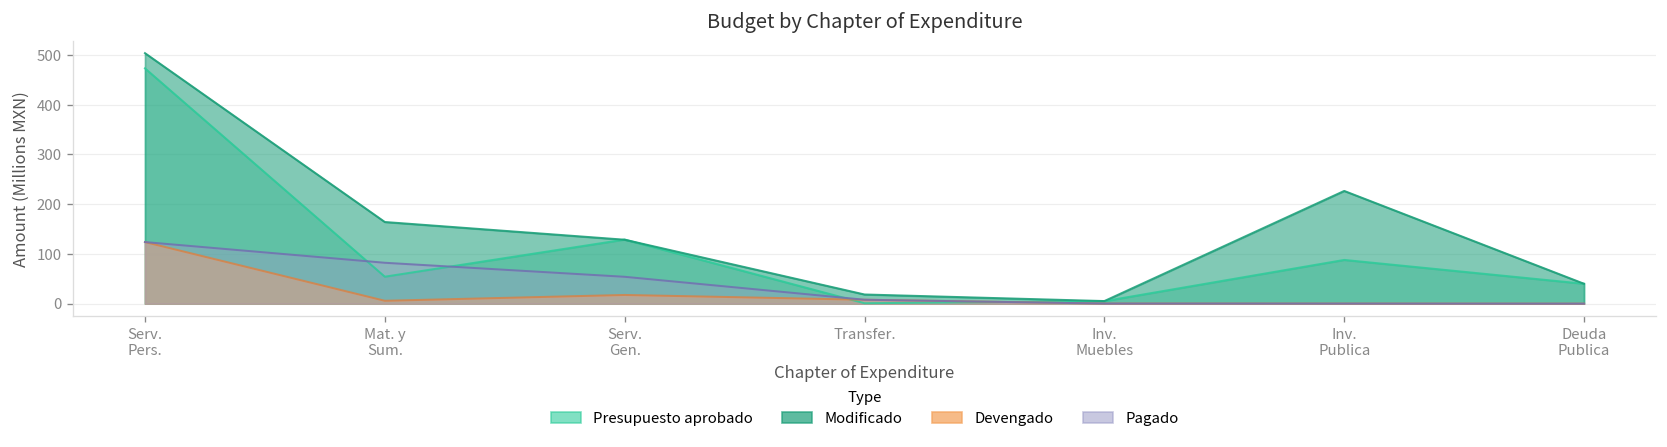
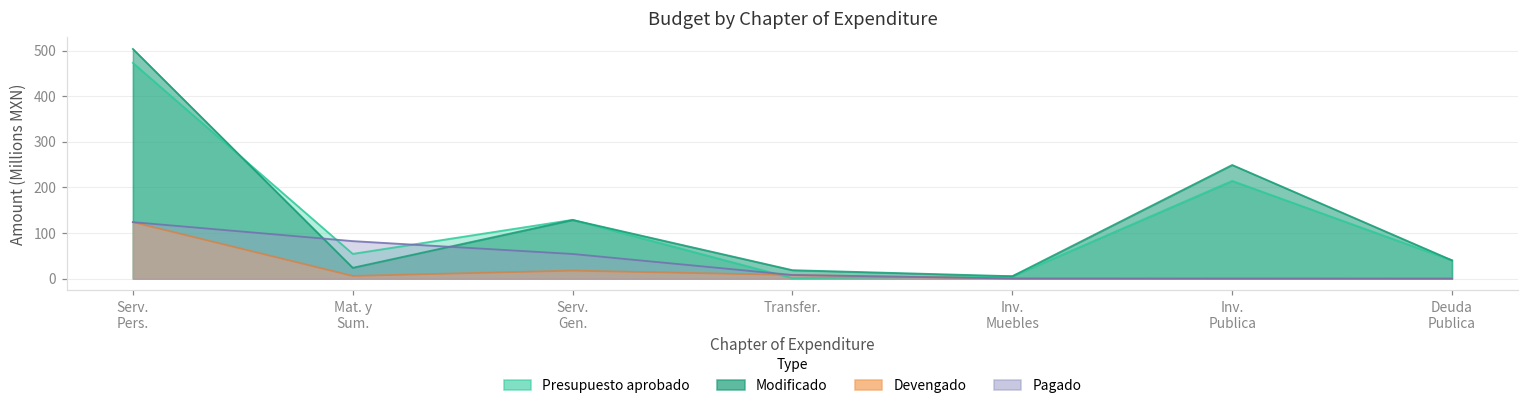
  {
    "Presupuesto aprobado": {
      "Serv. Pers.": 470,
      "Mat. y Sum.": 50,
      "Transfer.": 0,
-     "Inv. Publica": 90
+     "Inv. Publica": 210
    },
    "Modificado": {
      "Serv. Pers.": 500,
-     "Mat. y Sum.": 160,
+     "Mat. y Sum.": 20,
      "Transfer.": 20,
-     "Inv. Publica": 230
+     "Inv. Publica": 250
    },
    "Devengado": {
      "Mat. y Sum.": 10,
      "Serv. Gen.": 20
    },
    "Pagado": {
      "Mat. y Sum.": 80,
      "Serv. Gen.": 50
    }
  }
